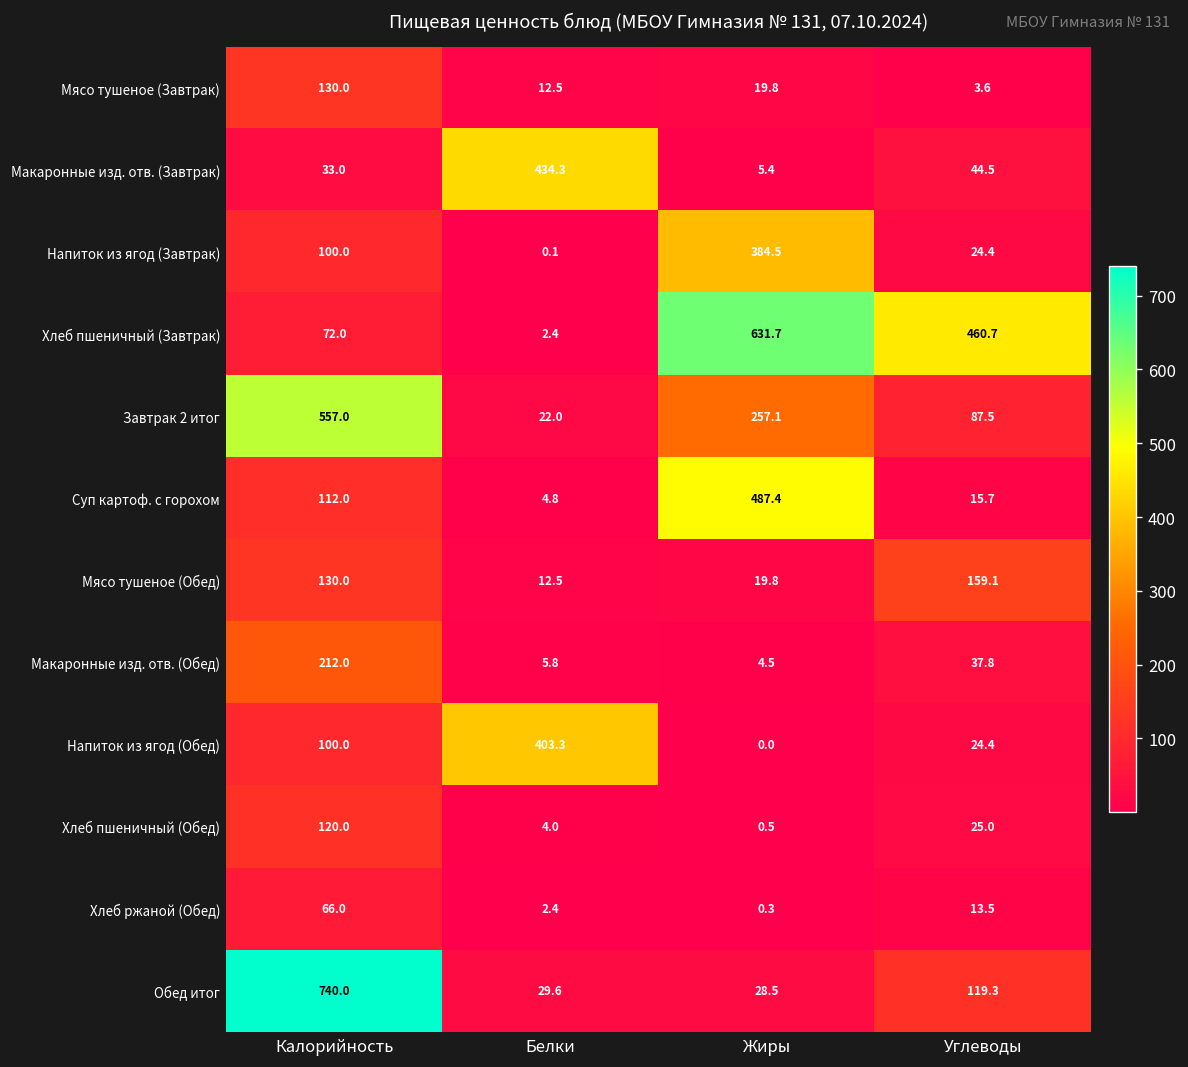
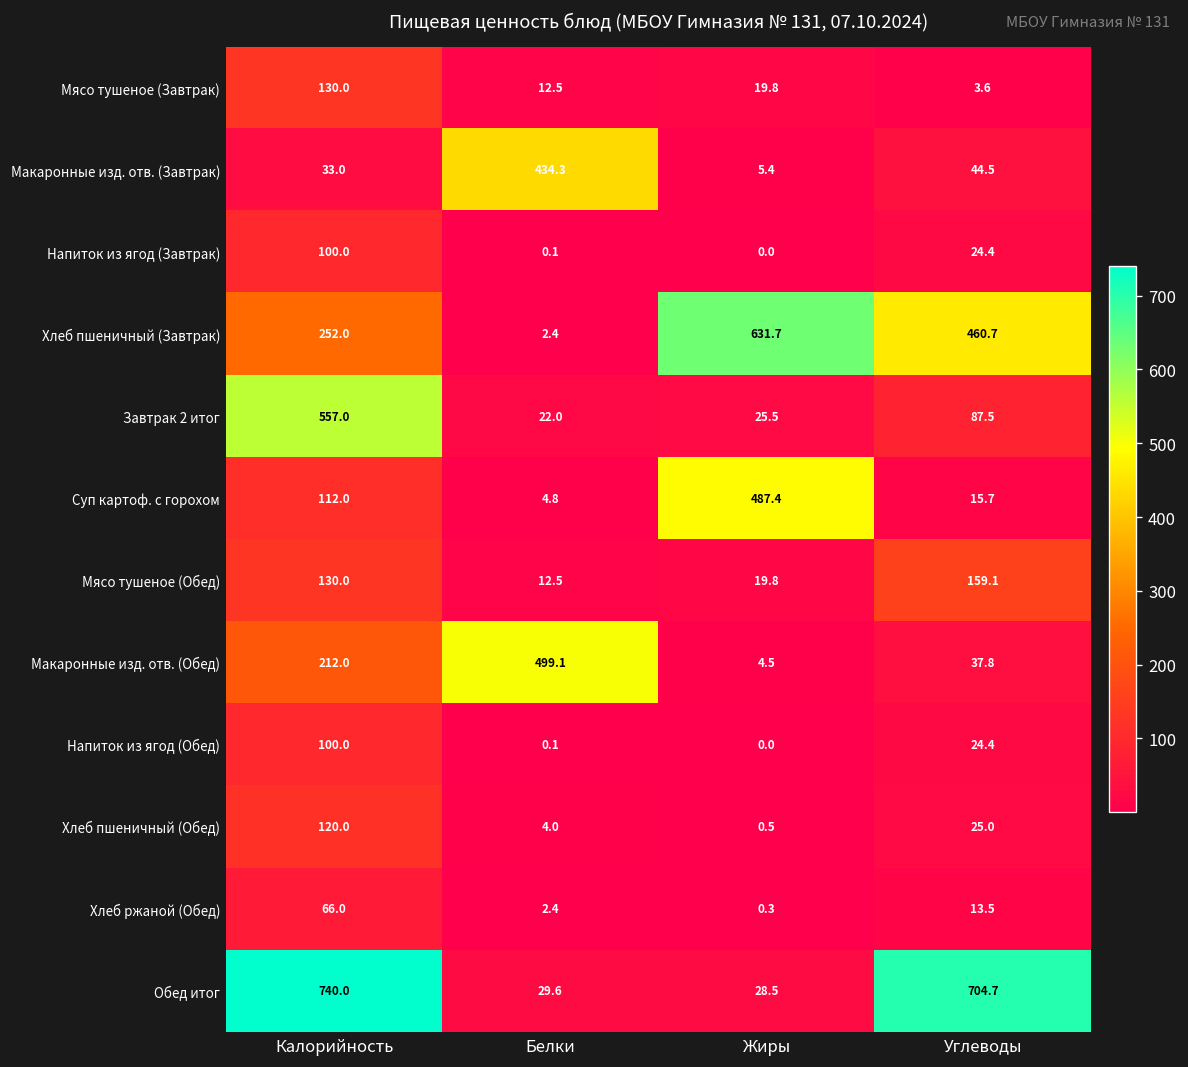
  {
    "Мясо тушеное (Завтрак)": {
      "Калорийность": 130.0,
      "Белки": 12.5,
      "Жиры": 19.8,
      "Углеводы": 3.6
    },
    "Макаронные изд. отв. (Завтрак)": {
      "Калорийность": 33.0,
      "Белки": 434.3,
      "Жиры": 5.4,
      "Углеводы": 44.5
    },
    "Напиток из ягод (Завтрак)": {
      "Калорийность": 100.0,
      "Белки": 0.1,
-     "Жиры": 384.5,
+     "Жиры": 0.0,
      "Углеводы": 24.4
    },
    "Хлеб пшеничный (Завтрак)": {
-     "Калорийность": 72.0,
+     "Калорийность": 252.0,
      "Белки": 2.4,
      "Жиры": 631.7,
      "Углеводы": 460.7
    },
    "Завтрак 2 итог": {
      "Калорийность": 557.0,
      "Белки": 22.0,
-     "Жиры": 257.1,
+     "Жиры": 25.5,
      "Углеводы": 87.5
    },
    "Суп картоф. с горохом": {
      "Калорийность": 112.0,
      "Белки": 4.8,
      "Жиры": 487.4,
      "Углеводы": 15.7
    },
    "Мясо тушеное (Обед)": {
      "Калорийность": 130.0,
      "Белки": 12.5,
      "Жиры": 19.8,
      "Углеводы": 159.1
    },
    "Макаронные изд. отв. (Обед)": {
      "Калорийность": 212.0,
-     "Белки": 5.8,
+     "Белки": 499.1,
      "Жиры": 4.5,
      "Углеводы": 37.8
    },
    "Напиток из ягод (Обед)": {
      "Калорийность": 100.0,
-     "Белки": 403.3,
+     "Белки": 0.1,
      "Жиры": 0.0,
      "Углеводы": 24.4
    },
    "Хлеб пшеничный (Обед)": {
      "Калорийность": 120.0,
      "Белки": 4.0,
      "Жиры": 0.5,
      "Углеводы": 25.0
    },
    "Хлеб ржаной (Обед)": {
      "Калорийность": 66.0,
      "Белки": 2.4,
      "Жиры": 0.3,
      "Углеводы": 13.5
    },
    "Обед итог": {
      "Калорийность": 740.0,
      "Белки": 29.6,
      "Жиры": 28.5,
-     "Углеводы": 119.3
+     "Углеводы": 704.7
    }
  }
